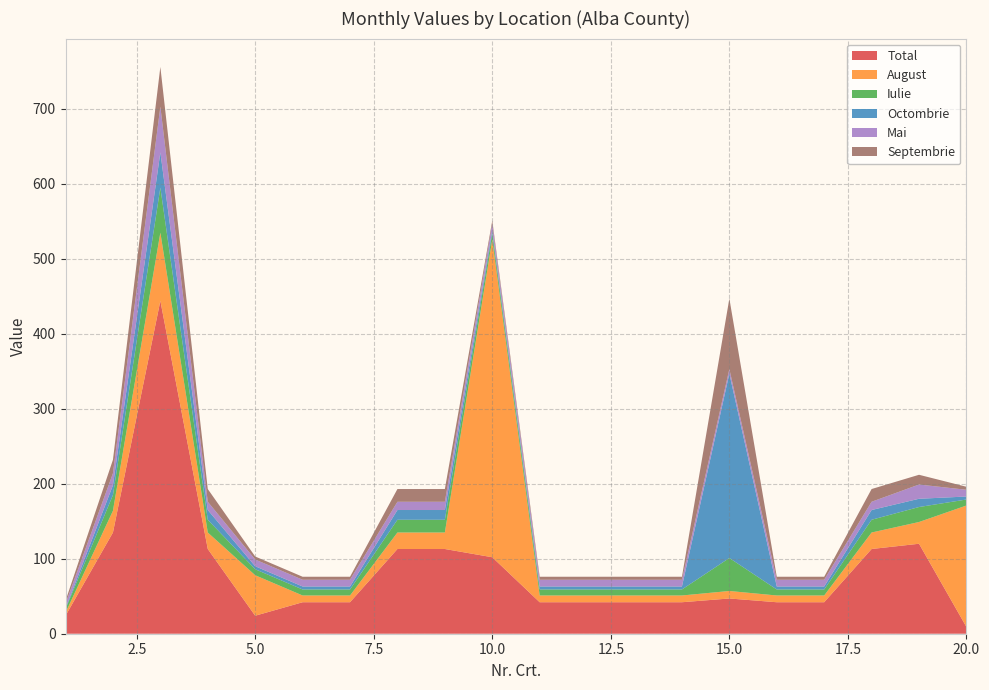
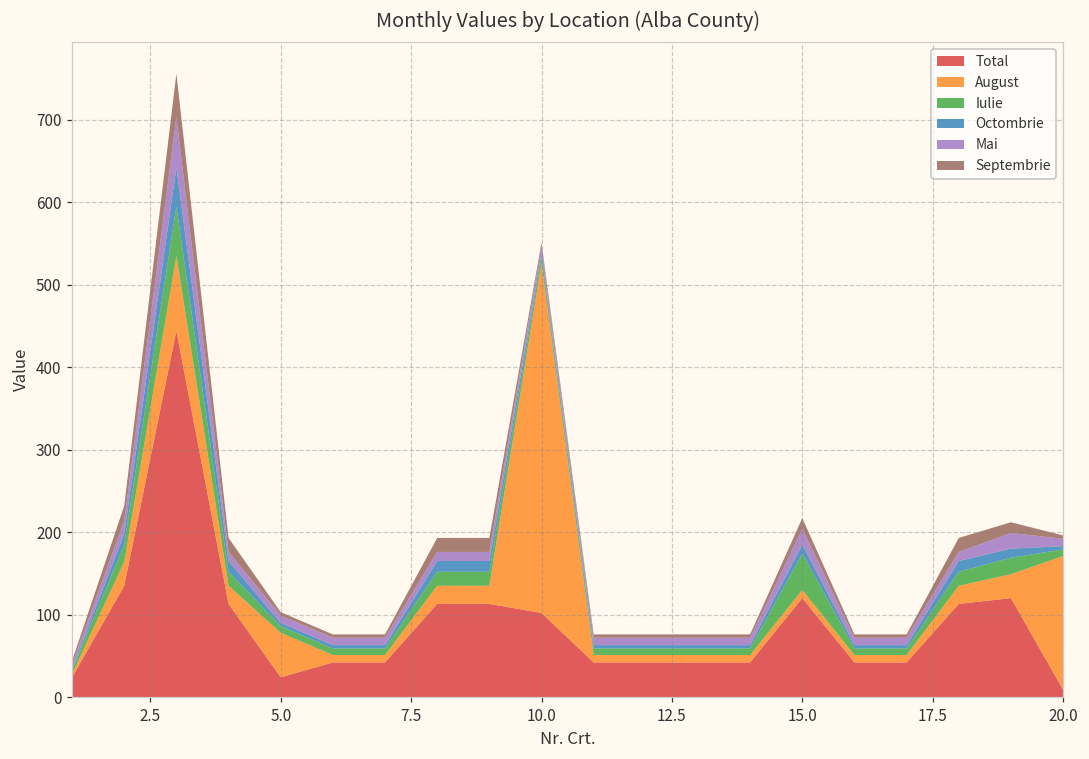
  {
    "Total": {
      "5.0": 20,
      "10.0": 100,
-     "15.0": 50,
+     "15.0": 120,
      "20.0": 10
    },
    "August": {
      "5.0": 50,
      "10.0": 420,
      "15.0": 10,
      "20.0": 160
    },
    "Iulie": {
      "5.0": 10,
      "10.0": 10,
      "15.0": 40,
      "20.0": 10
    },
    "Octombrie": {
      "5.0": 0,
      "10.0": 0,
-     "15.0": 250,
+     "15.0": 10,
      "20.0": 0
    },
    "Mai": {
      "5.0": 10,
      "10.0": 10,
-     "15.0": 10,
+     "15.0": 20,
      "20.0": 10
    },
    "Septembrie": {
      "5.0": 0,
      "10.0": 0,
-     "15.0": 90,
+     "15.0": 10,
      "20.0": 0
    }
  }
